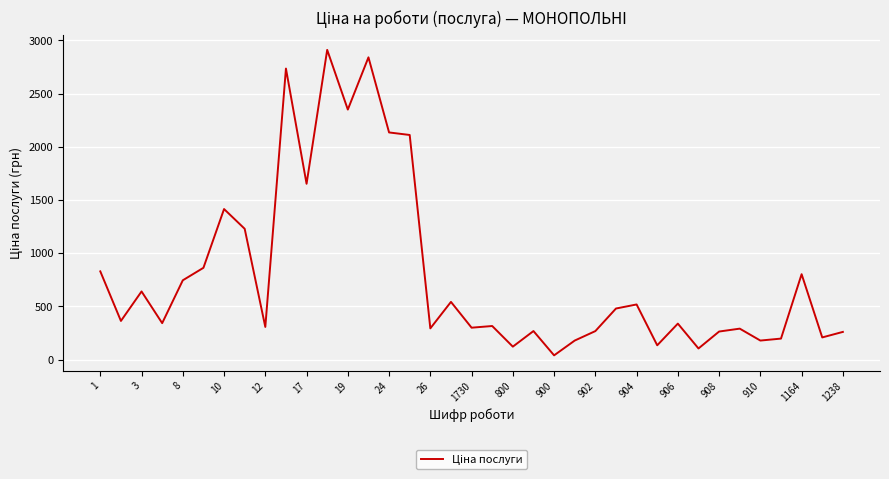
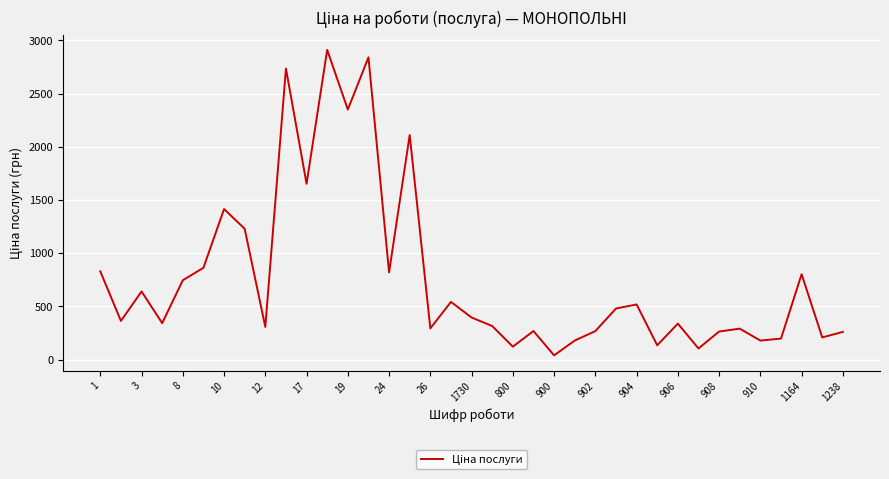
  {
    "1": 830,
    "3": 640,
    "8": 740,
    "10": 1410,
    "12": 310,
    "17": 1650,
    "19": 2350,
-   "24": 2140,
+   "24": 820,
    "26": 290,
-   "1730": 300,
+   "1730": 390,
    "800": 120,
    "900": 40,
    "902": 270,
    "904": 520,
    "906": 340,
    "908": 260,
    "910": 180,
    "1164": 800,
    "1238": 260
  }
